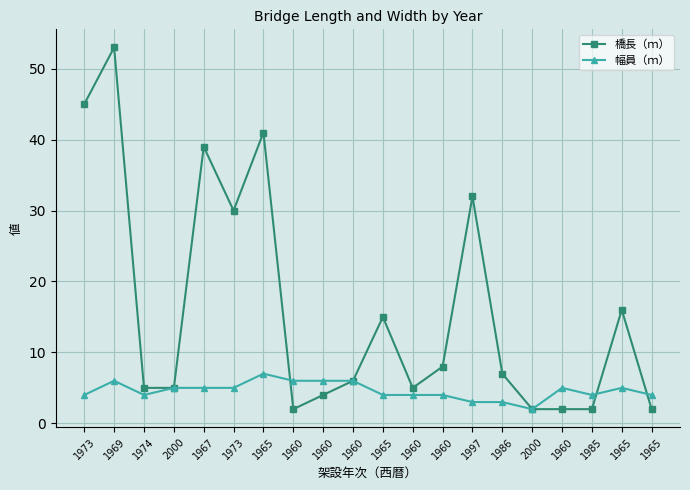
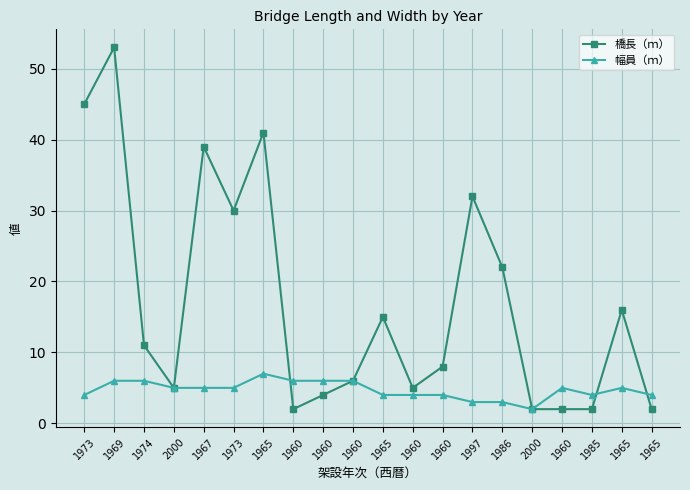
  {
    "橋長（ｍ）": {
      "1969": 53,
-     "1974": 5,
+     "1974": 11,
      "1967": 39,
      "1997": 32,
-     "1986": 7,
+     "1986": 22,
      "1985": 2
    },
    "幅員（ｍ）": {
      "1969": 6,
-     "1974": 4,
+     "1974": 6,
      "1967": 5,
      "1997": 3,
      "1986": 3,
      "1985": 4
    }
  }
